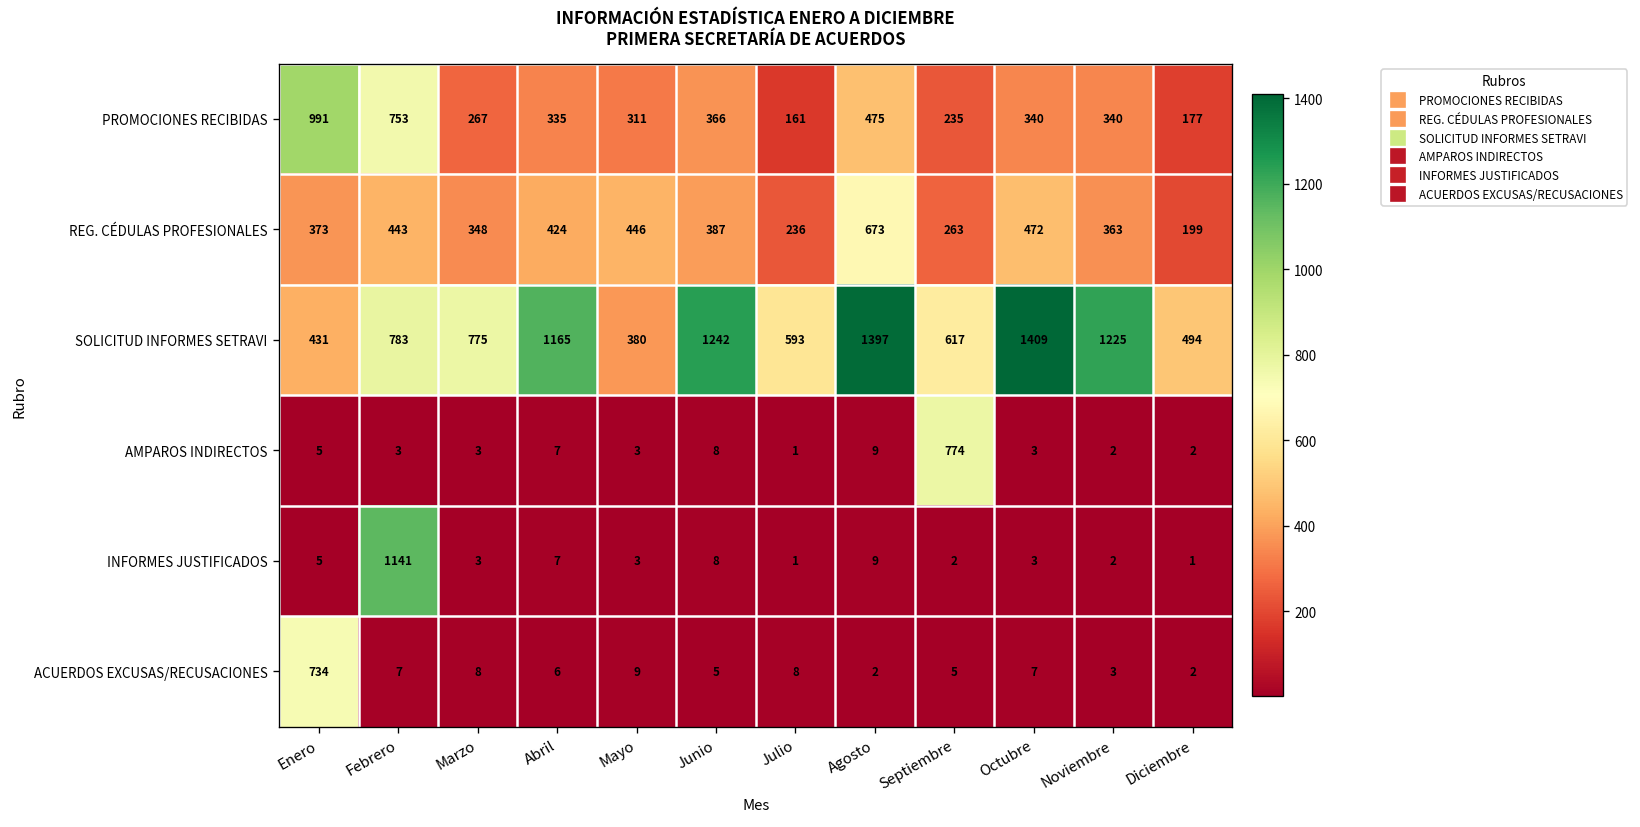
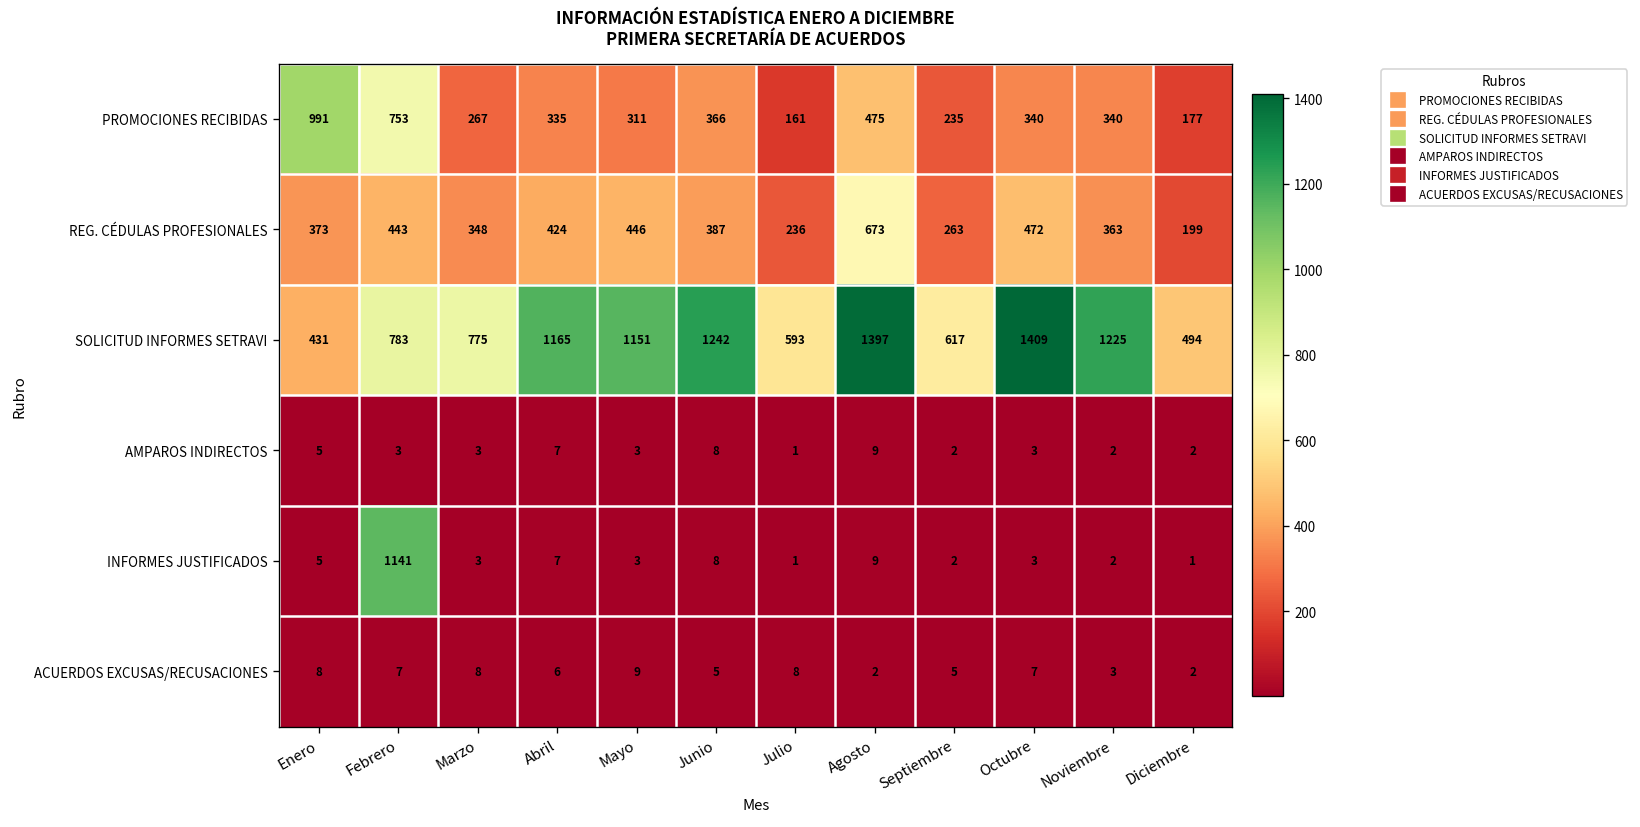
  {
    "PROMOCIONES RECIBIDAS": {
      "Enero": 991,
      "Febrero": 753,
      "Marzo": 267,
      "Abril": 335,
      "Mayo": 311,
      "Junio": 366,
      "Julio": 161,
      "Agosto": 475,
      "Septiembre": 235,
      "Octubre": 340,
      "Noviembre": 340,
      "Diciembre": 177
    },
    "REG. CÉDULAS PROFESIONALES": {
      "Enero": 373,
      "Febrero": 443,
      "Marzo": 348,
      "Abril": 424,
      "Mayo": 446,
      "Junio": 387,
      "Julio": 236,
      "Agosto": 673,
      "Septiembre": 263,
      "Octubre": 472,
      "Noviembre": 363,
      "Diciembre": 199
    },
    "SOLICITUD INFORMES SETRAVI": {
      "Enero": 431,
      "Febrero": 783,
      "Marzo": 775,
      "Abril": 1165,
-     "Mayo": 380,
+     "Mayo": 1151,
      "Junio": 1242,
      "Julio": 593,
      "Agosto": 1397,
      "Septiembre": 617,
      "Octubre": 1409,
      "Noviembre": 1225,
      "Diciembre": 494
    },
    "AMPAROS INDIRECTOS": {
      "Enero": 5,
      "Febrero": 3,
      "Marzo": 3,
      "Abril": 7,
      "Mayo": 3,
      "Junio": 8,
      "Julio": 1,
      "Agosto": 9,
-     "Septiembre": 774,
+     "Septiembre": 2,
      "Octubre": 3,
      "Noviembre": 2,
      "Diciembre": 2
    },
    "INFORMES JUSTIFICADOS": {
      "Enero": 5,
      "Febrero": 1141,
      "Marzo": 3,
      "Abril": 7,
      "Mayo": 3,
      "Junio": 8,
      "Julio": 1,
      "Agosto": 9,
      "Septiembre": 2,
      "Octubre": 3,
      "Noviembre": 2,
      "Diciembre": 1
    },
    "ACUERDOS EXCUSAS/RECUSACIONES": {
-     "Enero": 734,
+     "Enero": 8,
      "Febrero": 7,
      "Marzo": 8,
      "Abril": 6,
      "Mayo": 9,
      "Junio": 5,
      "Julio": 8,
      "Agosto": 2,
      "Septiembre": 5,
      "Octubre": 7,
      "Noviembre": 3,
      "Diciembre": 2
    }
  }
